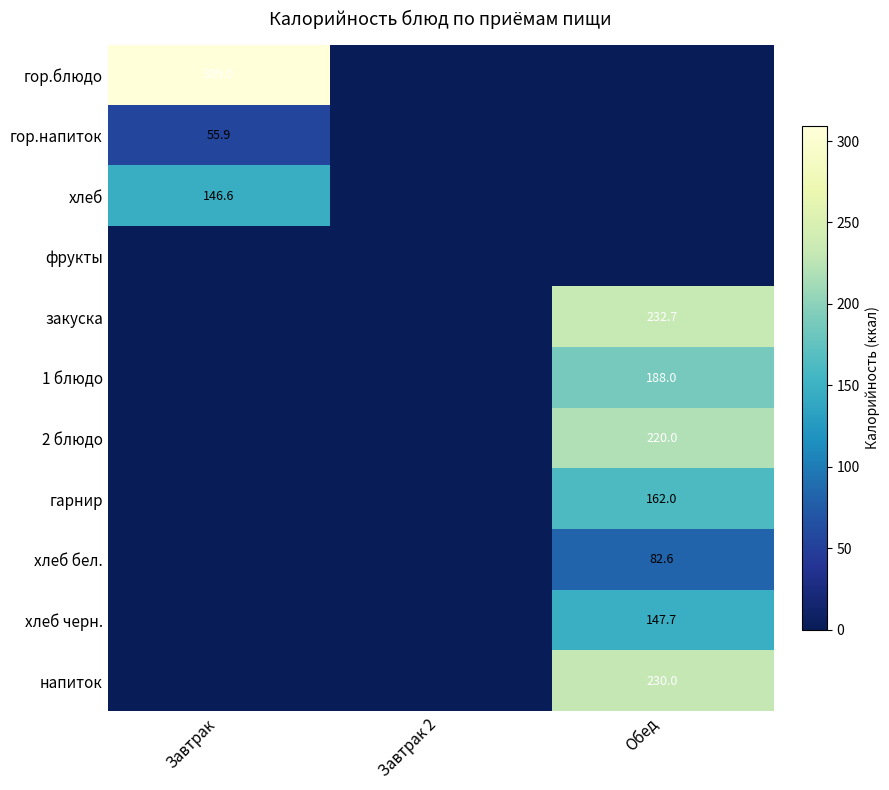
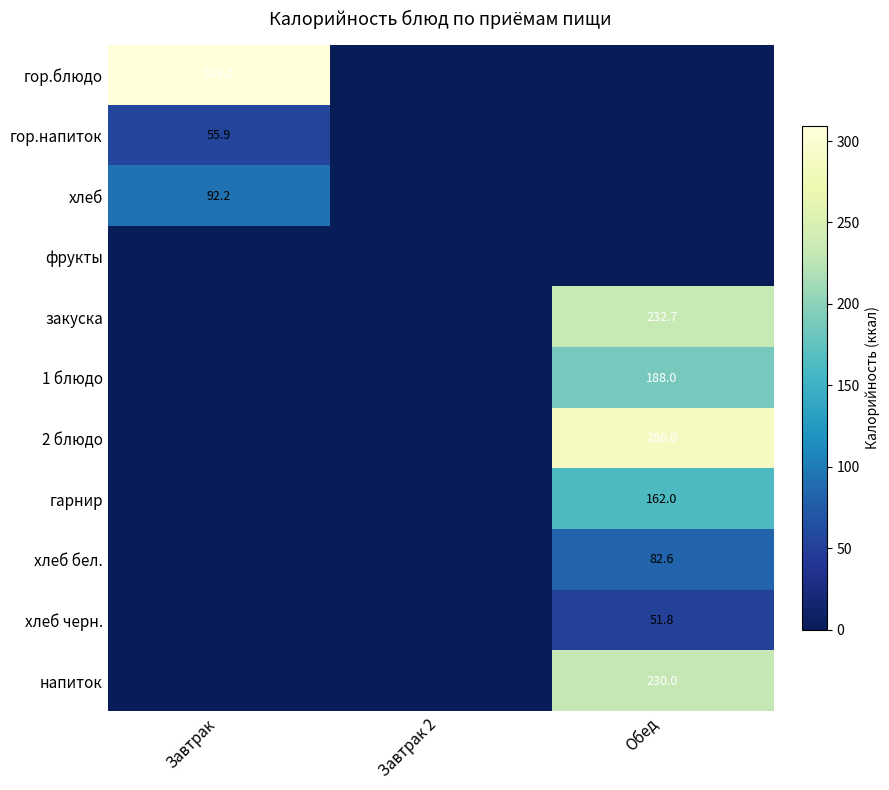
  {
    "гор.напиток": {
      "Завтрак": 55.9
    },
    "хлеб": {
-     "Завтрак": 146.6
+     "Завтрак": 92.2
    },
    "закуска": {
      "Обед": 232.7
    },
    "1 блюдо": {
      "Обед": 188.0
    },
    "2 блюдо": {
-     "Обед": 220.0
+     "Обед": 286.0
    },
    "гарнир": {
      "Обед": 162.0
    },
    "хлеб бел.": {
      "Обед": 82.6
    },
    "хлеб черн.": {
-     "Обед": 147.7
+     "Обед": 51.8
    },
    "напиток": {
      "Обед": 230.0
    }
  }
